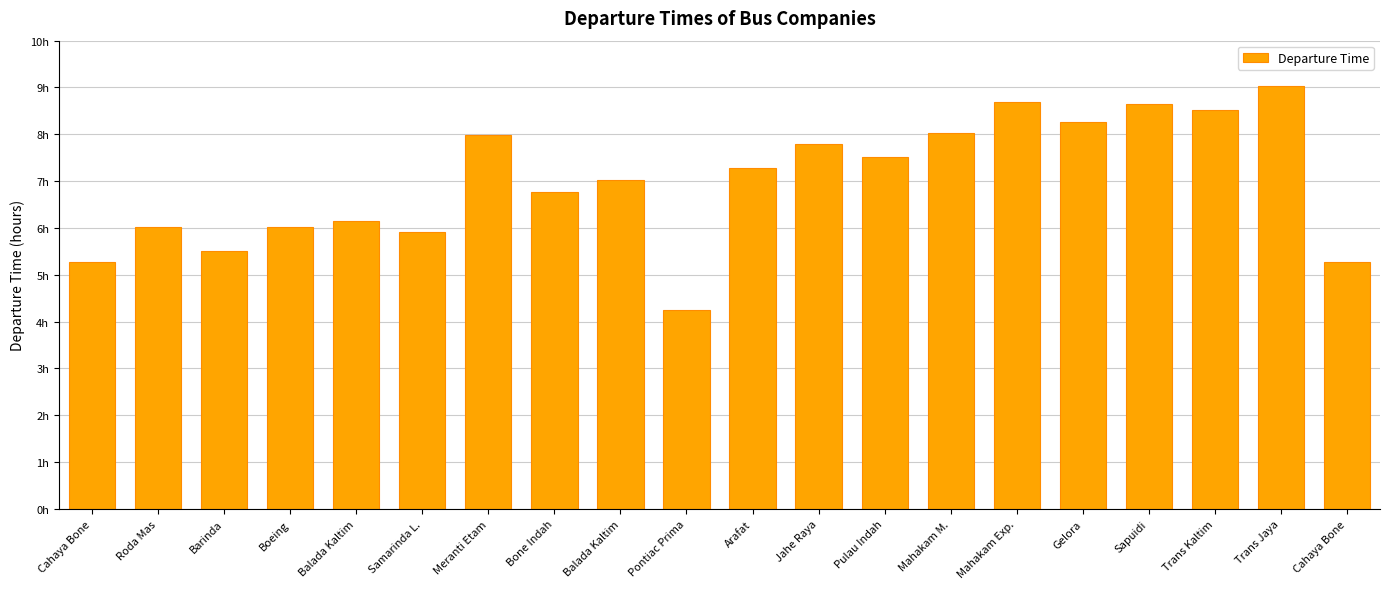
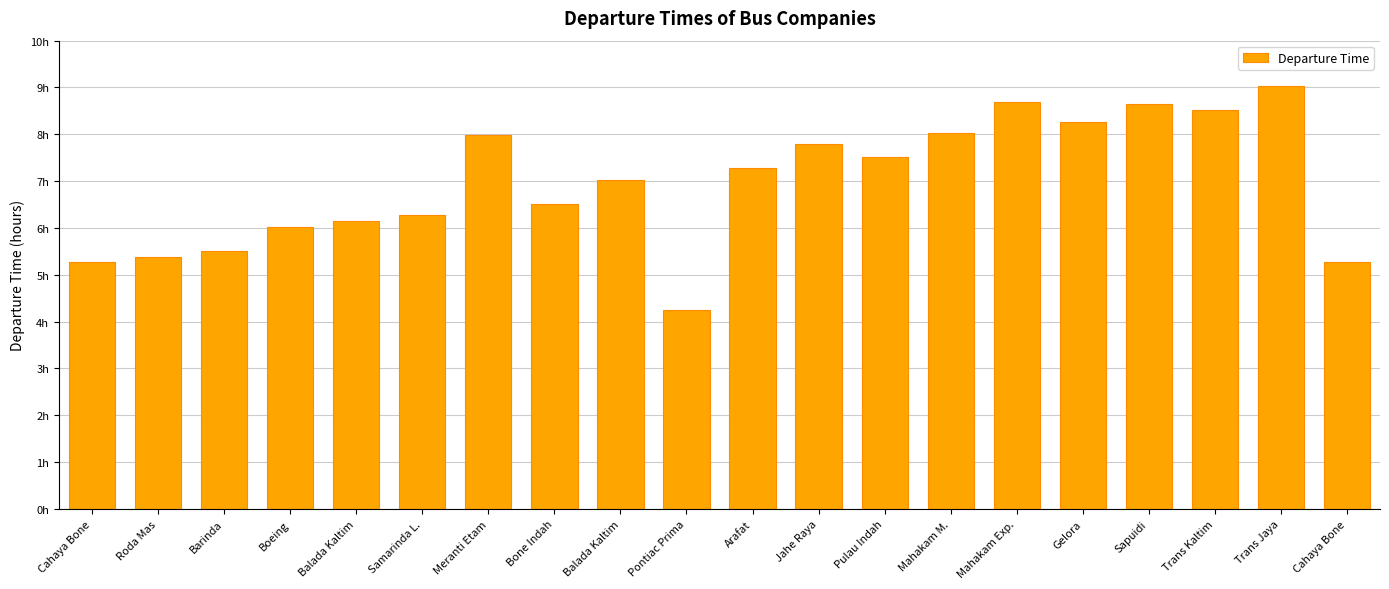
  {
-   "Roda Mas": "6.0h",
+   "Roda Mas": "5.4h",
    "Barinda": "5.5h",
    "Boeing": "6.0h",
-   "Samarinda L.": "5.9h",
+   "Samarinda L.": "6.3h",
    "Meranti Etam": "8.0h",
-   "Bone Indah": "6.8h",
+   "Bone Indah": "6.5h",
    "Pontiac Prima": "4.3h",
    "Arafat": "7.3h",
    "Jahe Raya": "7.8h",
    "Pulau Indah": "7.5h",
    "Mahakam M.": "8.0h",
    "Mahakam Exp.": "8.7h",
    "Gelora": "8.3h",
    "Sapuidi": "8.7h",
    "Trans Kaltim": "8.5h",
    "Trans Jaya": "9.0h"
  }
